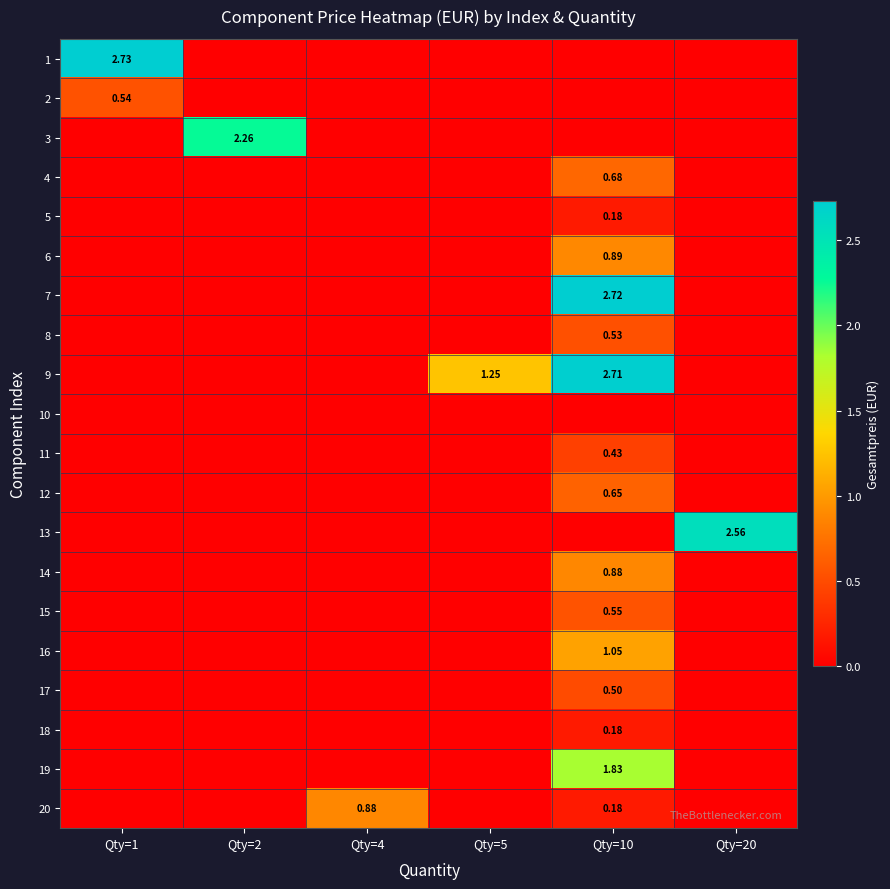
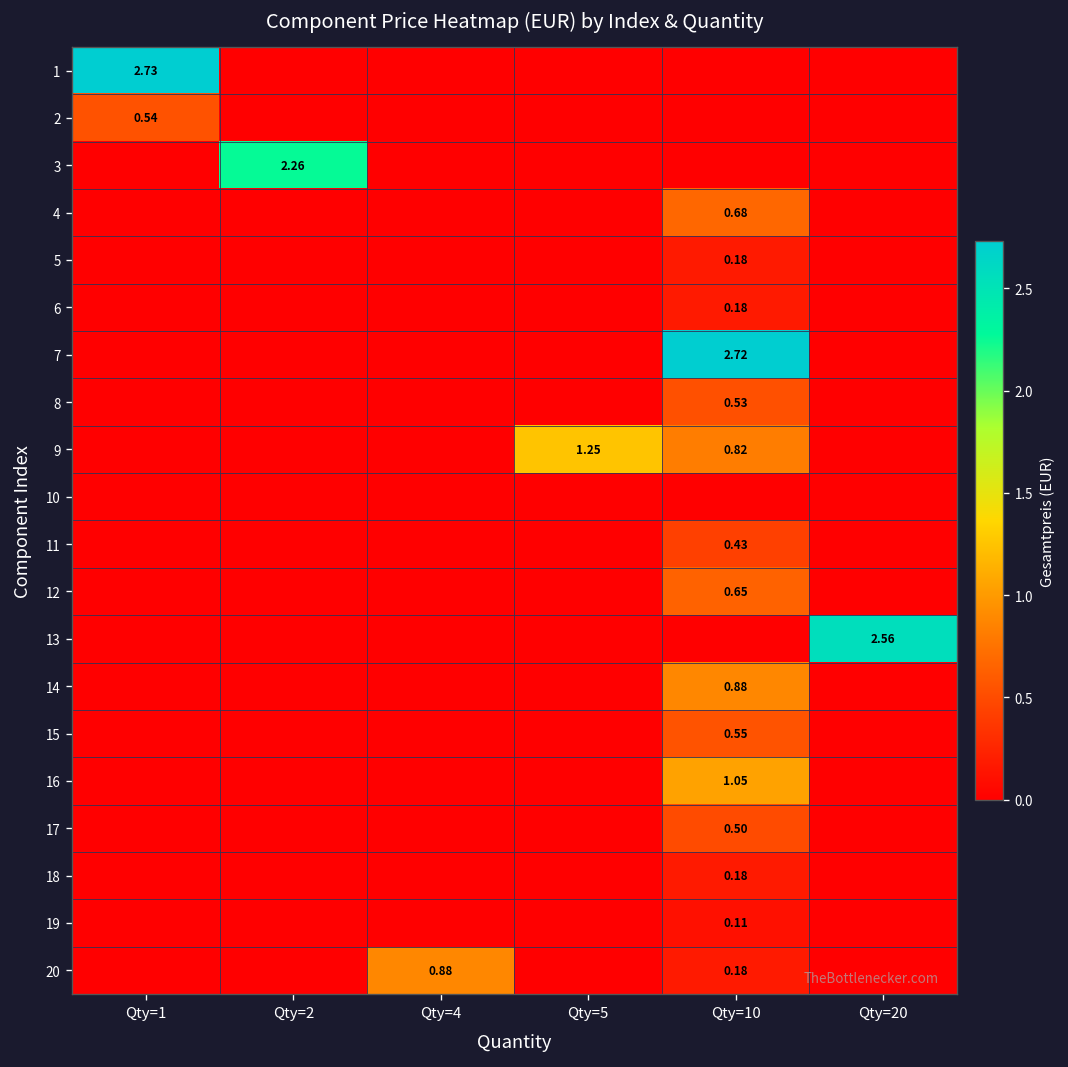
  {
    "1": {
      "Qty=1": 2.73
    },
    "2": {
      "Qty=1": 0.54
    },
    "3": {
      "Qty=2": 2.26
    },
    "4": {
      "Qty=10": 0.68
    },
    "5": {
      "Qty=10": 0.18
    },
    "6": {
-     "Qty=10": 0.89
+     "Qty=10": 0.18
    },
    "7": {
      "Qty=10": 2.72
    },
    "8": {
      "Qty=10": 0.53
    },
    "9": {
      "Qty=5": 1.25,
-     "Qty=10": 2.71
+     "Qty=10": 0.82
    },
    "11": {
      "Qty=10": 0.43
    },
    "12": {
      "Qty=10": 0.65
    },
    "13": {
      "Qty=20": 2.56
    },
    "14": {
      "Qty=10": 0.88
    },
    "15": {
      "Qty=10": 0.55
    },
    "16": {
      "Qty=10": 1.05
    },
    "17": {
      "Qty=10": 0.50
    },
    "18": {
      "Qty=10": 0.18
    },
    "19": {
-     "Qty=10": 1.83
+     "Qty=10": 0.11
    },
    "20": {
      "Qty=4": 0.88,
      "Qty=10": 0.18
    }
  }
